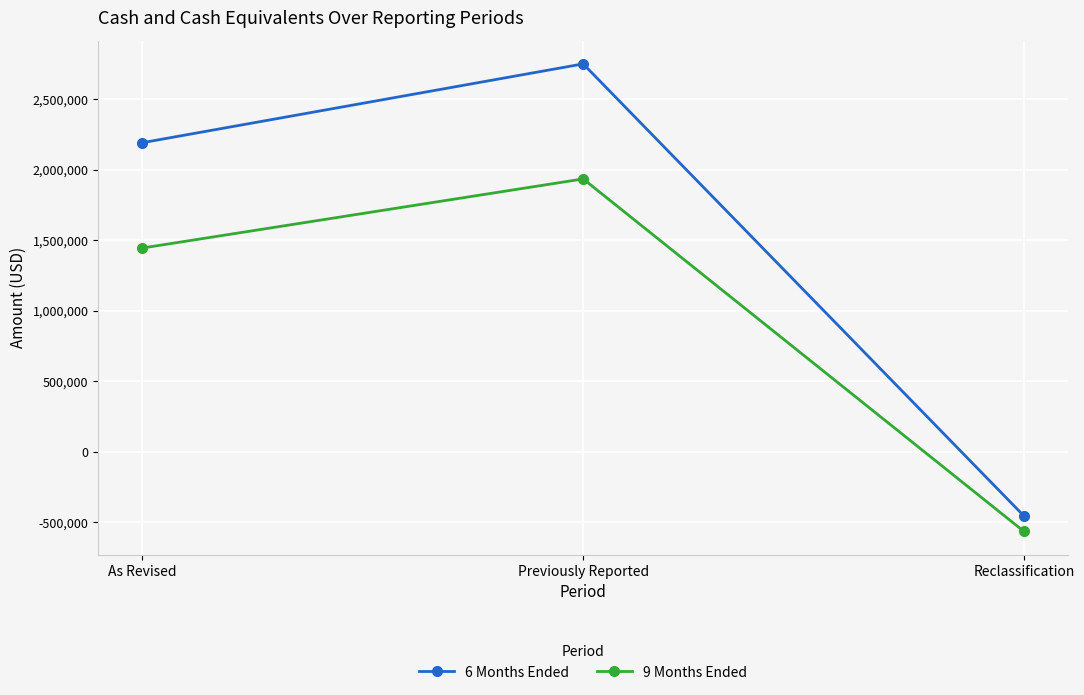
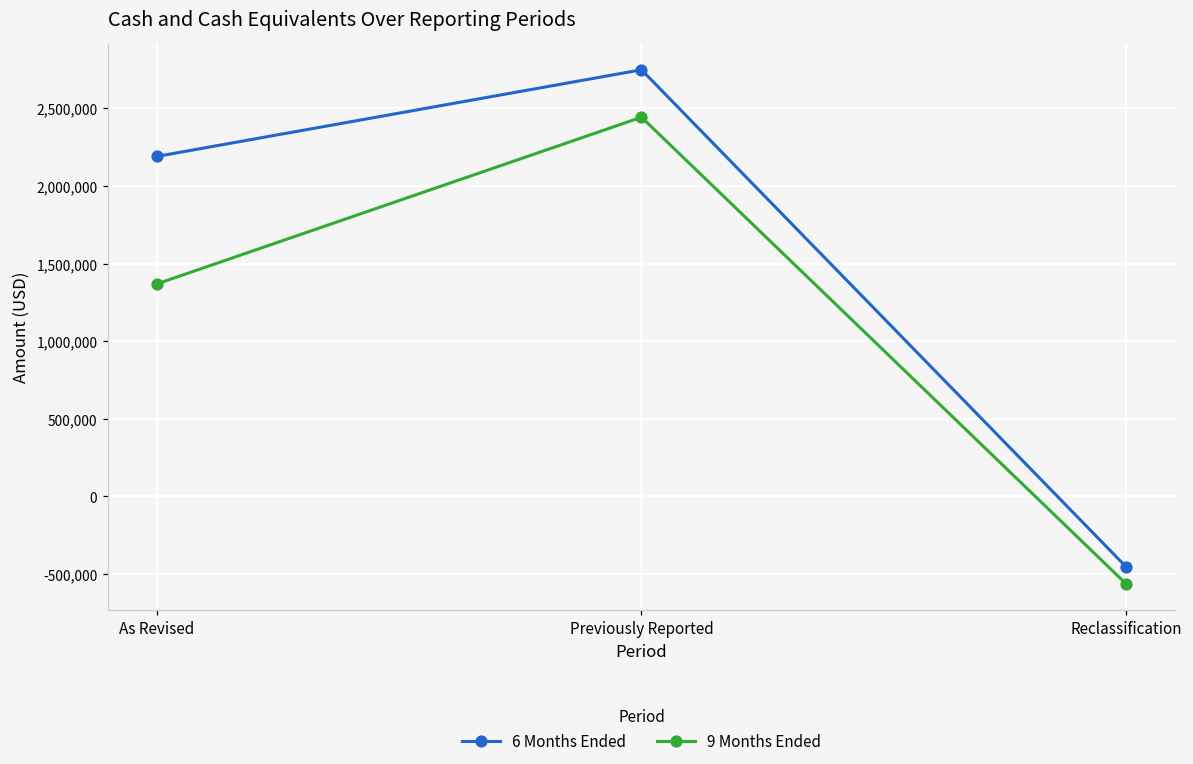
  {
    "6 Months Ended": {
      "As Revised": "2,190,000",
      "Previously Reported": "2,750,000",
      "Reclassification": "-460,000"
    },
    "9 Months Ended": {
-     "As Revised": "1,440,000",
-     "Previously Reported": "1,930,000",
+     "As Revised": "1,370,000",
+     "Previously Reported": "2,440,000",
      "Reclassification": "-570,000"
    }
  }
